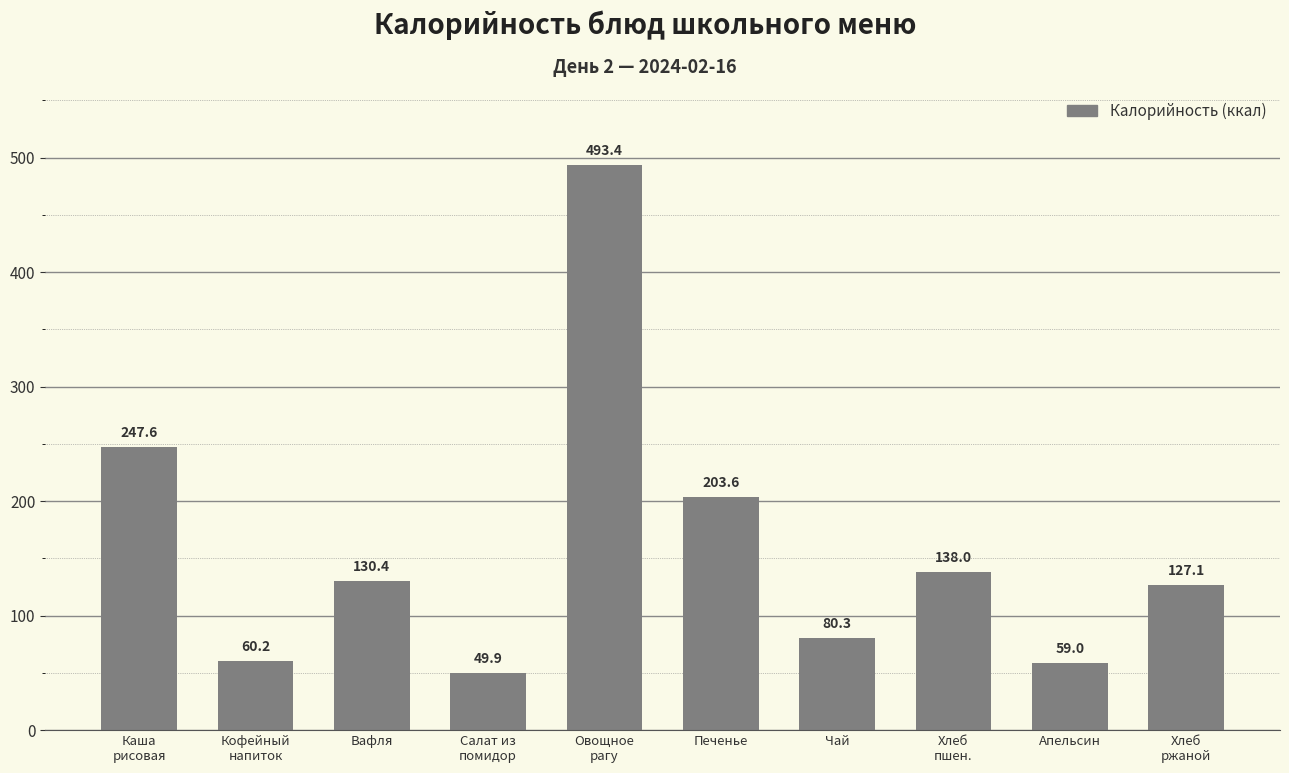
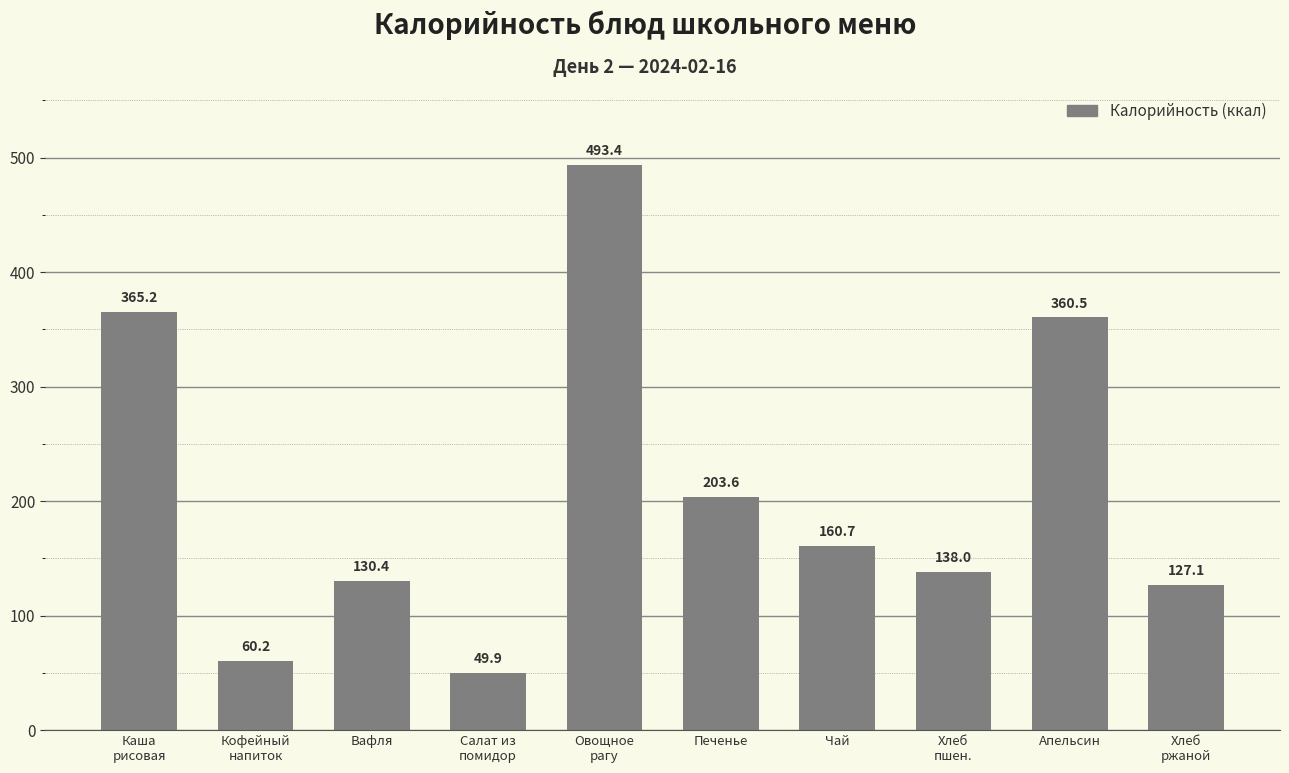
  {
-   "Каша рисовая": 247.6,
+   "Каша рисовая": 365.2,
    "Кофейный напиток": 60.2,
    "Вафля": 130.4,
    "Салат из помидор": 49.9,
    "Овощное рагу": 493.4,
    "Печенье": 203.6,
-   "Чай": 80.3,
+   "Чай": 160.7,
    "Хлеб пшен.": 138.0,
-   "Апельсин": 59.0,
+   "Апельсин": 360.5,
    "Хлеб ржаной": 127.1
  }
